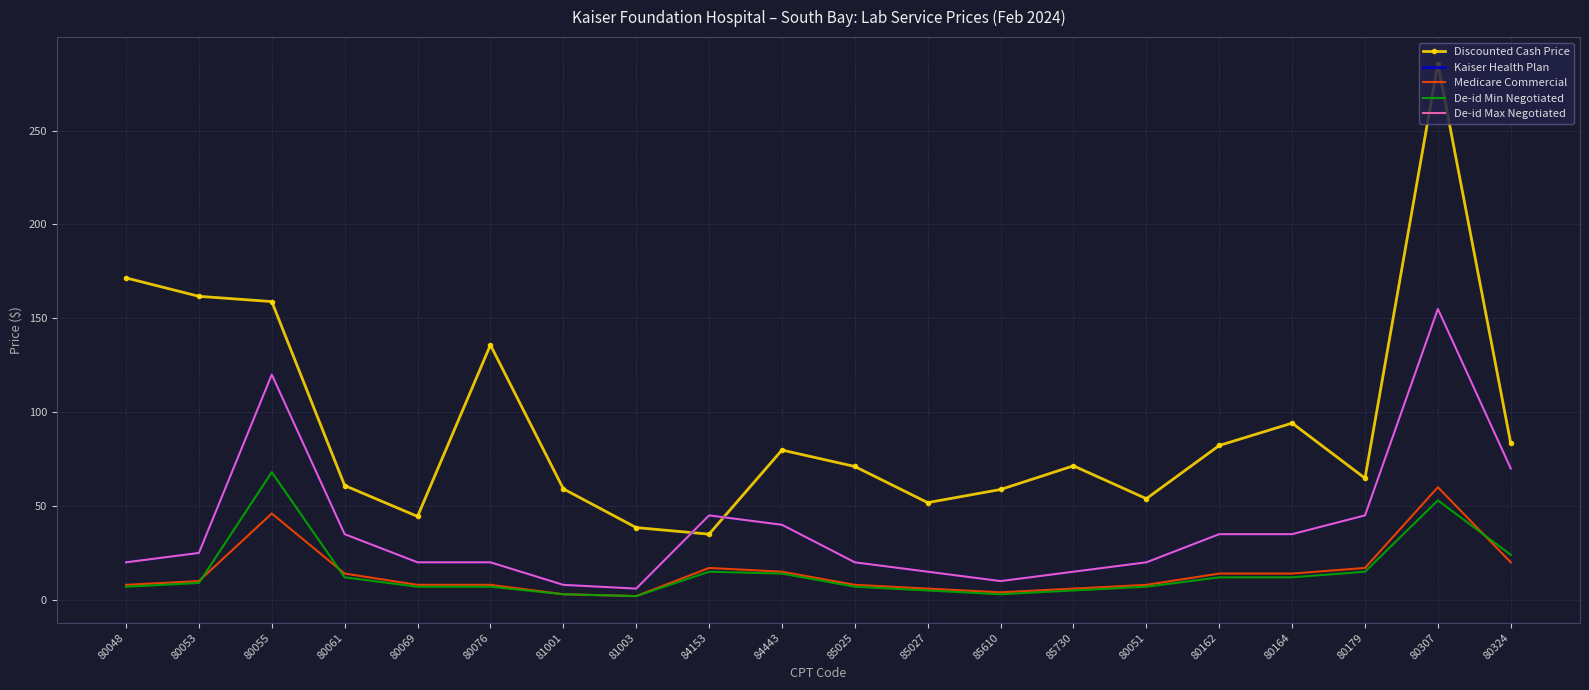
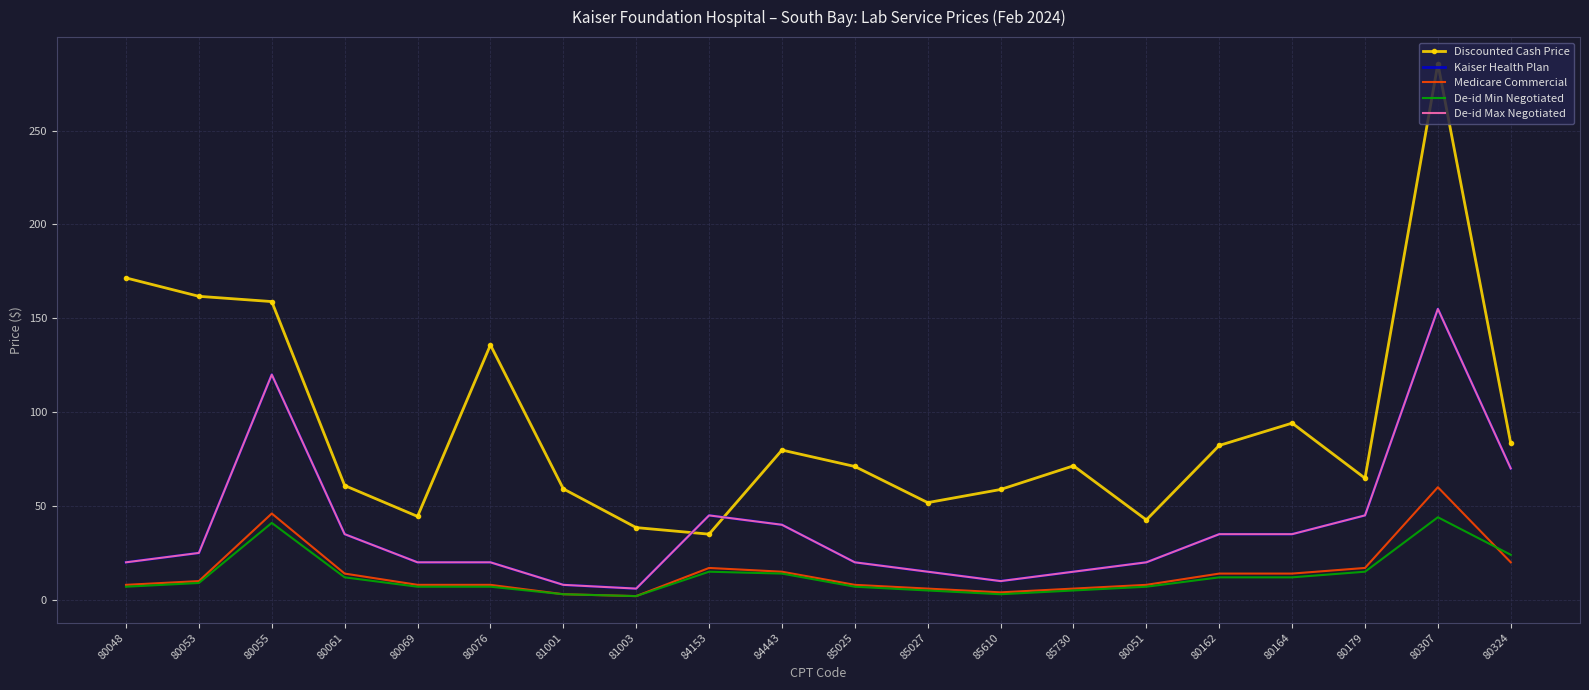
  {
    "Discounted Cash Price": {
      "80048": 172,
      "80053": 162,
      "80055": 159,
      "80061": 61,
      "80069": 44,
      "80076": 136,
      "81001": 59,
      "81003": 39,
      "84153": 35,
      "84443": 80,
      "85025": 71,
      "85027": 52,
      "85610": 59,
      "85730": 71,
-     "80051": 54,
+     "80051": 43,
      "80162": 82,
      "80164": 94,
      "80179": 65,
      "80324": 83
    },
    "De-id Max Negotiated": {
      "80048": 20,
      "80053": 25,
      "80055": 120,
      "80061": 35,
      "80069": 20,
      "80076": 20,
      "81001": 8,
      "81003": 6,
      "84153": 45,
      "84443": 40,
      "85025": 20,
      "85027": 15,
      "85610": 10,
      "85730": 15,
      "80051": 20,
      "80162": 35,
      "80164": 35,
      "80179": 45,
      "80307": 155,
      "80324": 70
    },
    "Medicare Commercial": {
      "80055": 46,
      "80061": 14,
      "84153": 17,
      "80162": 14,
      "80164": 14,
      "80179": 17,
      "80307": 60,
      "80324": 20
    },
    "De-id Min Negotiated": {
-     "80055": 68,
+     "80055": 41,
      "80061": 12,
      "84153": 15,
      "80162": 12,
      "80164": 12,
      "80179": 15,
-     "80307": 53,
+     "80307": 44,
      "80324": 24
    }
  }
